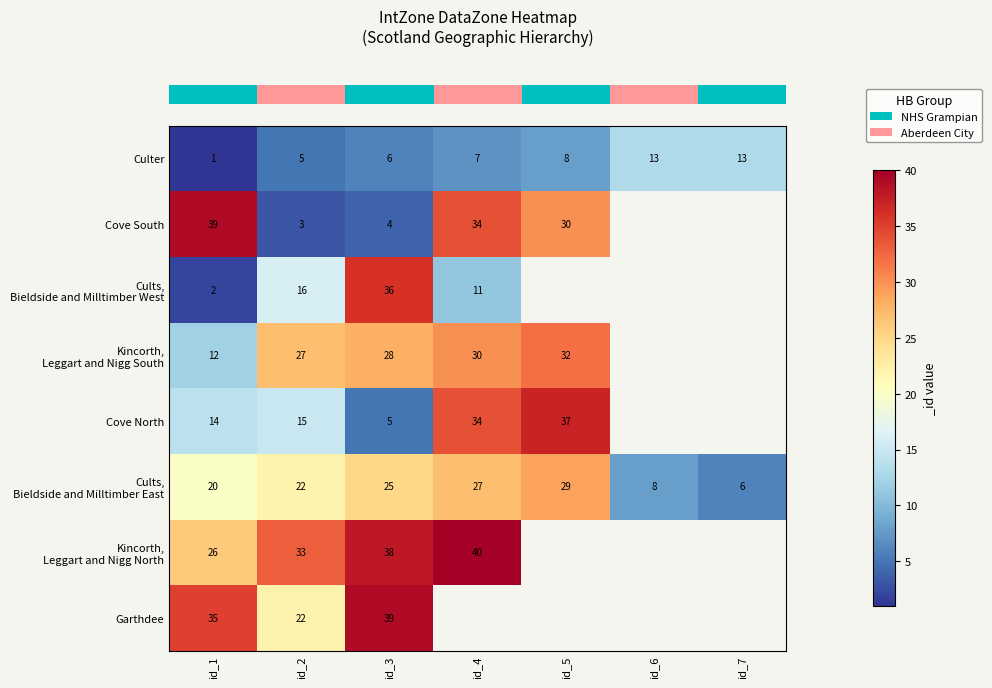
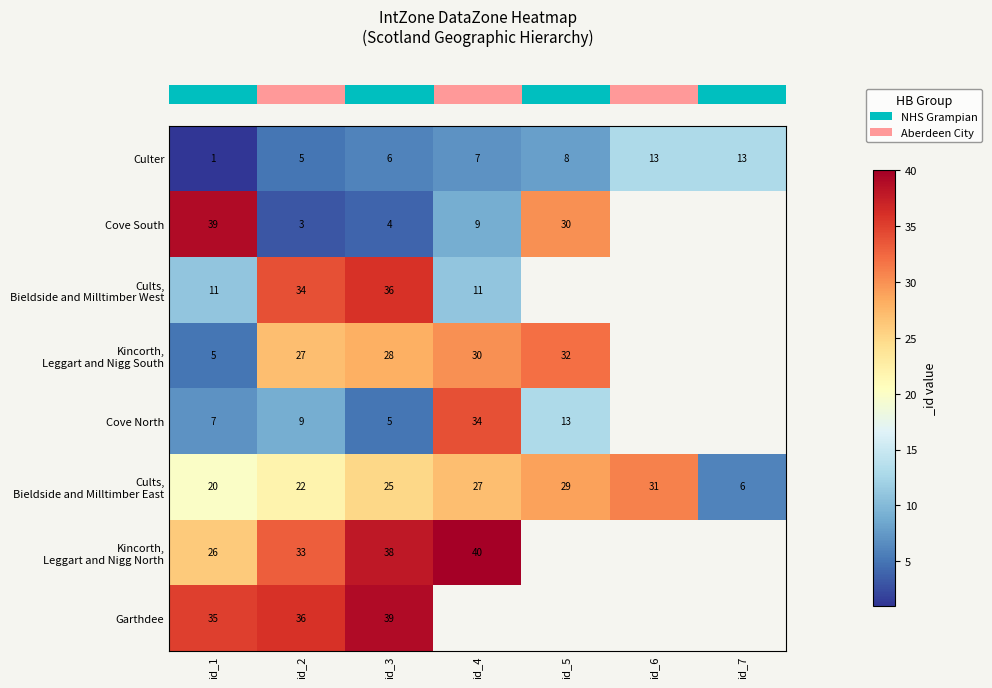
  {
    "Culter": {
      "id_1": 1,
      "id_2": 5,
      "id_3": 6,
      "id_4": 7,
      "id_5": 8,
      "id_6": 13,
      "id_7": 13
    },
    "Cove South": {
      "id_1": 39,
      "id_2": 3,
      "id_3": 4,
-     "id_4": 34,
+     "id_4": 9,
      "id_5": 30
    },
    "Cults, Bieldside and Milltimber West": {
-     "id_1": 2,
-     "id_2": 16,
+     "id_1": 11,
+     "id_2": 34,
      "id_3": 36,
      "id_4": 11
    },
    "Kincorth, Leggart and Nigg South": {
-     "id_1": 12,
+     "id_1": 5,
      "id_2": 27,
      "id_3": 28,
      "id_4": 30,
      "id_5": 32
    },
    "Cove North": {
-     "id_1": 14,
-     "id_2": 15,
+     "id_1": 7,
+     "id_2": 9,
      "id_3": 5,
      "id_4": 34,
-     "id_5": 37
+     "id_5": 13
    },
    "Cults, Bieldside and Milltimber East": {
      "id_1": 20,
      "id_2": 22,
      "id_3": 25,
      "id_4": 27,
      "id_5": 29,
-     "id_6": 8,
+     "id_6": 31,
      "id_7": 6
    },
    "Kincorth, Leggart and Nigg North": {
      "id_1": 26,
      "id_2": 33,
      "id_3": 38,
      "id_4": 40
    },
    "Garthdee": {
      "id_1": 35,
-     "id_2": 22,
+     "id_2": 36,
      "id_3": 39
    }
  }
